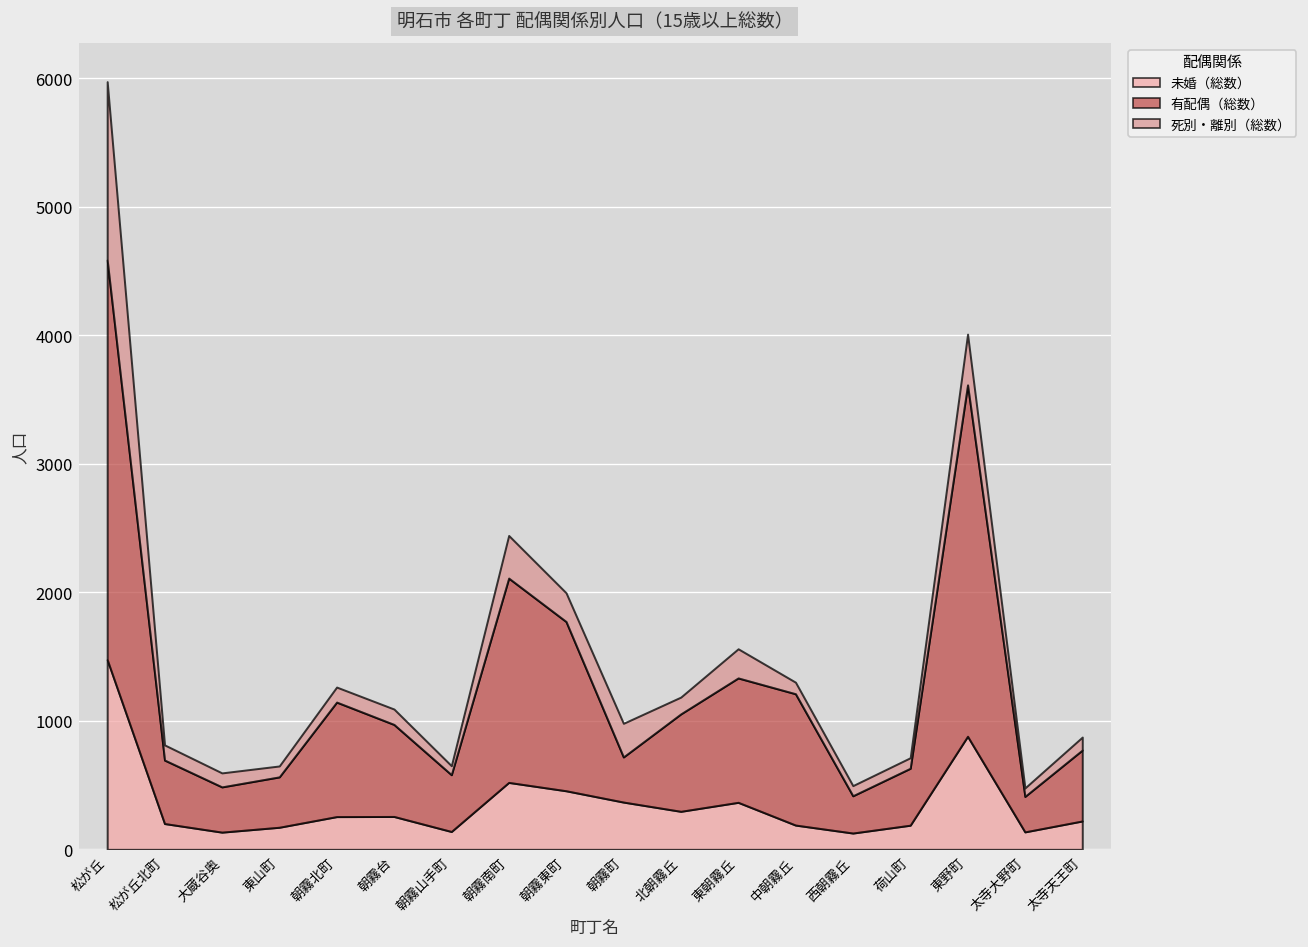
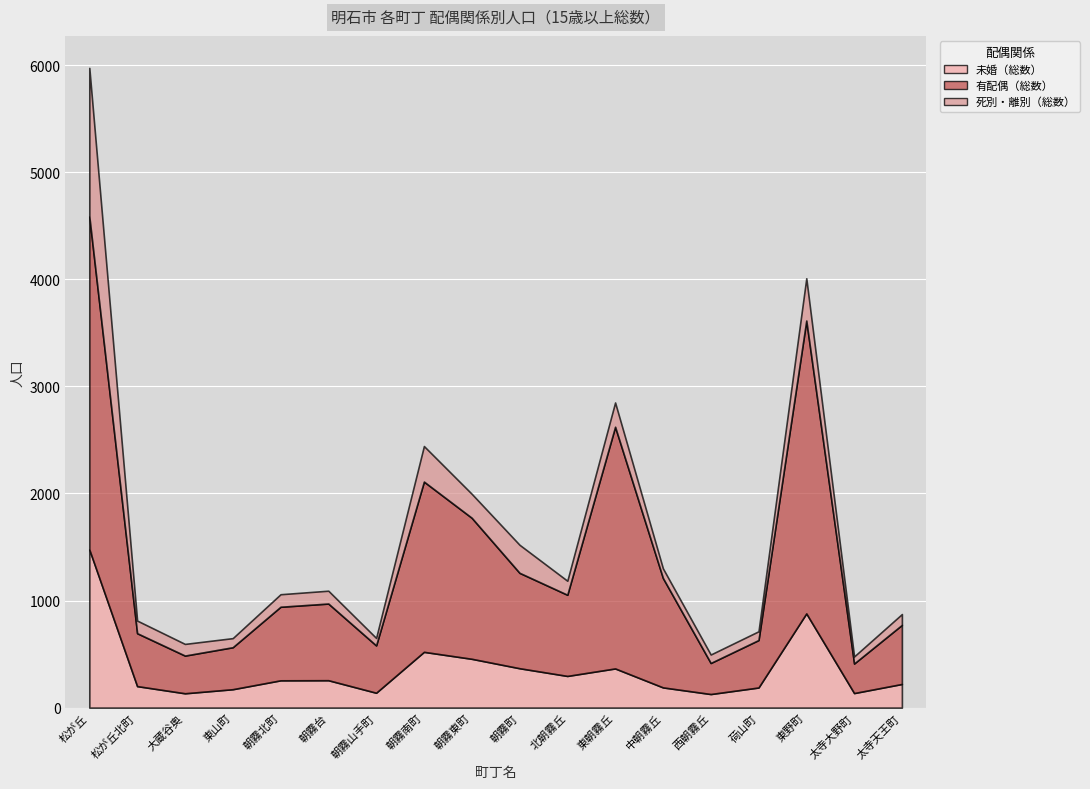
  {
    "有配偶（総数）": {
      "松が丘": 3110,
      "松が丘北町": 490,
      "大蔵谷奥": 350,
      "東山町": 390,
-     "朝霧北町": 890,
+     "朝霧北町": 690,
      "朝霧台": 720,
      "朝霧山手町": 440,
      "朝霧南町": 1590,
      "朝霧東町": 1320,
-     "朝霧町": 350,
+     "朝霧町": 890,
      "北朝霧丘": 760,
-     "東朝霧丘": 970,
+     "東朝霧丘": 2260,
      "中朝霧丘": 1020,
      "西朝霧丘": 290,
      "荷山町": 440,
      "東野町": 2740,
      "太寺大野町": 280,
      "太寺天王町": 550
    }
  }
